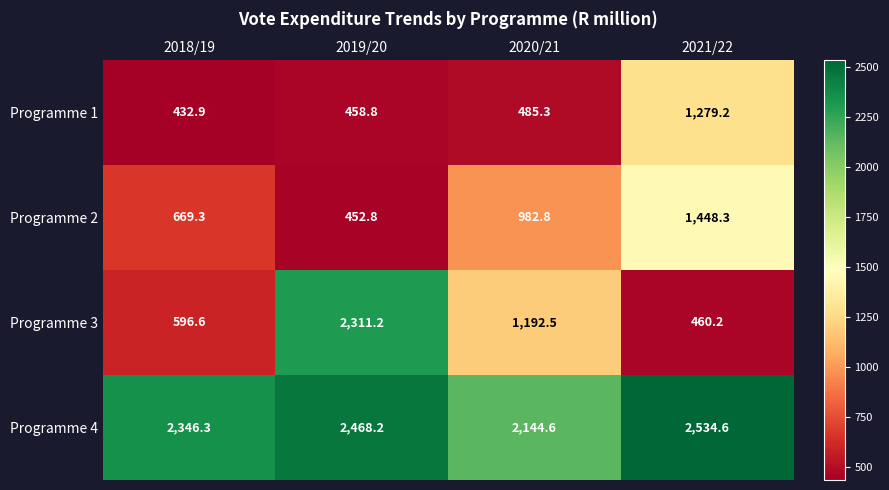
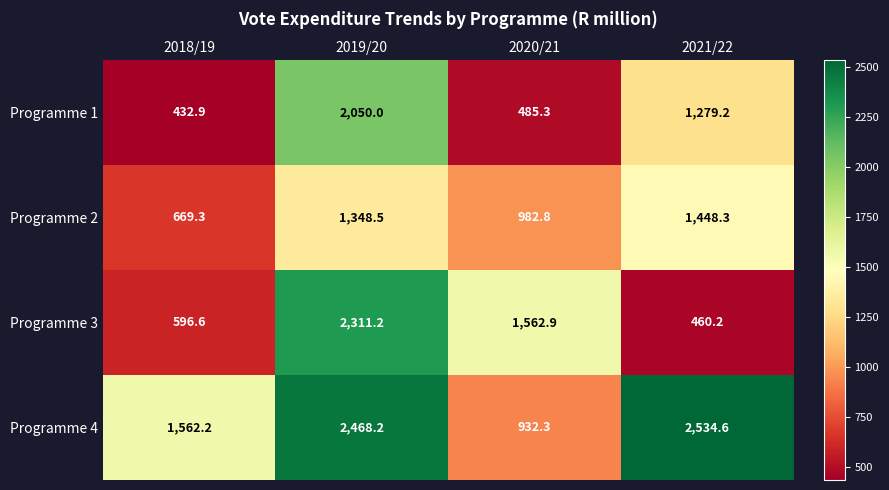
  {
    "Programme 1": {
      "2018/19": "432.9",
-     "2019/20": "458.8",
+     "2019/20": "2,050.0",
      "2020/21": "485.3",
      "2021/22": "1,279.2"
    },
    "Programme 2": {
      "2018/19": "669.3",
-     "2019/20": "452.8",
+     "2019/20": "1,348.5",
      "2020/21": "982.8",
      "2021/22": "1,448.3"
    },
    "Programme 3": {
      "2018/19": "596.6",
      "2019/20": "2,311.2",
-     "2020/21": "1,192.5",
+     "2020/21": "1,562.9",
      "2021/22": "460.2"
    },
    "Programme 4": {
-     "2018/19": "2,346.3",
+     "2018/19": "1,562.2",
      "2019/20": "2,468.2",
-     "2020/21": "2,144.6",
+     "2020/21": "932.3",
      "2021/22": "2,534.6"
    }
  }
